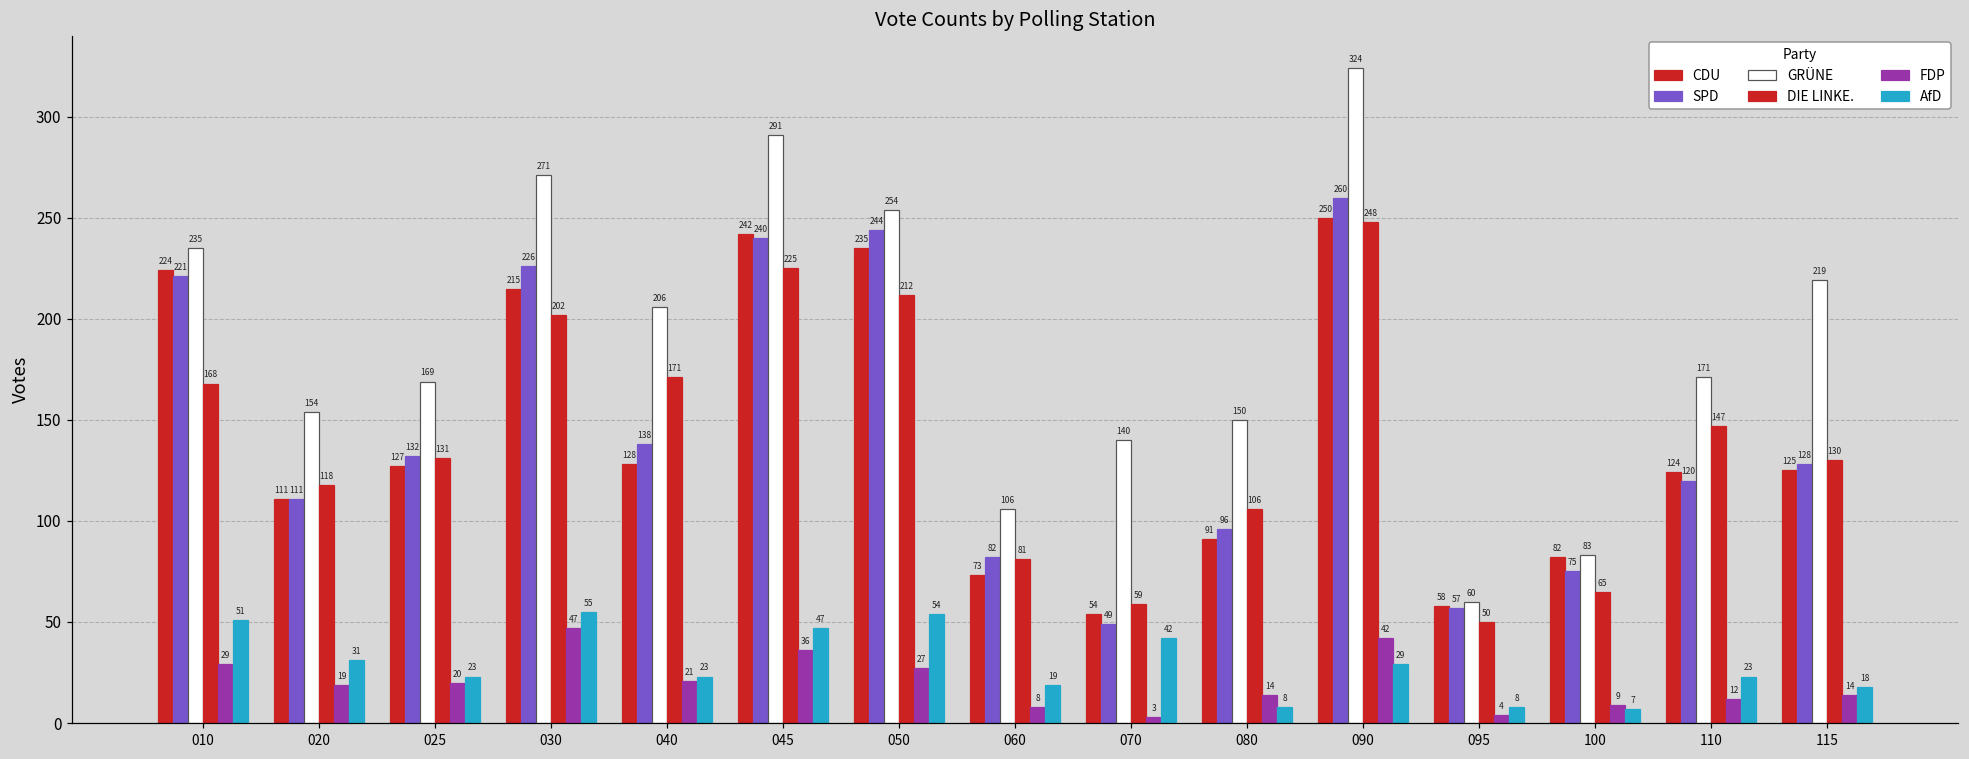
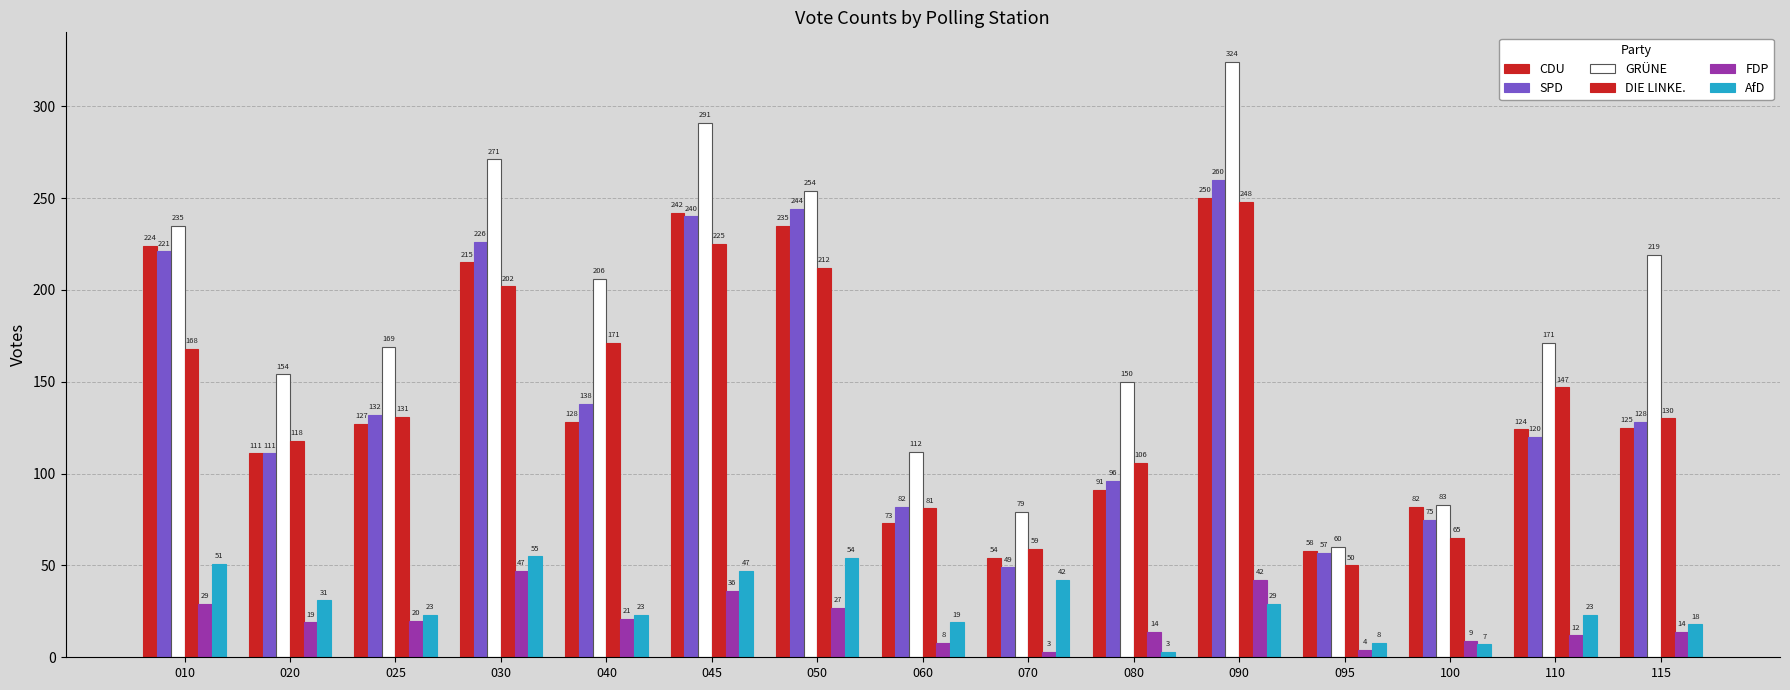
  {
    "GRÜNE": {
      "010": 235,
      "020": 154,
      "025": 169,
      "030": 271,
      "040": 206,
      "045": 291,
      "050": 254,
-     "060": 106,
-     "070": 140,
+     "060": 112,
+     "070": 79,
      "080": 150,
      "090": 324,
      "095": 60,
      "100": 83,
      "110": 171,
      "115": 219
    },
    "AfD": {
      "010": 51,
      "020": 31,
      "025": 23,
      "030": 55,
      "040": 23,
      "045": 47,
      "050": 54,
      "060": 19,
      "070": 42,
-     "080": 8,
+     "080": 3,
      "090": 29,
      "095": 8,
      "100": 7,
      "110": 23,
      "115": 18
    }
  }
